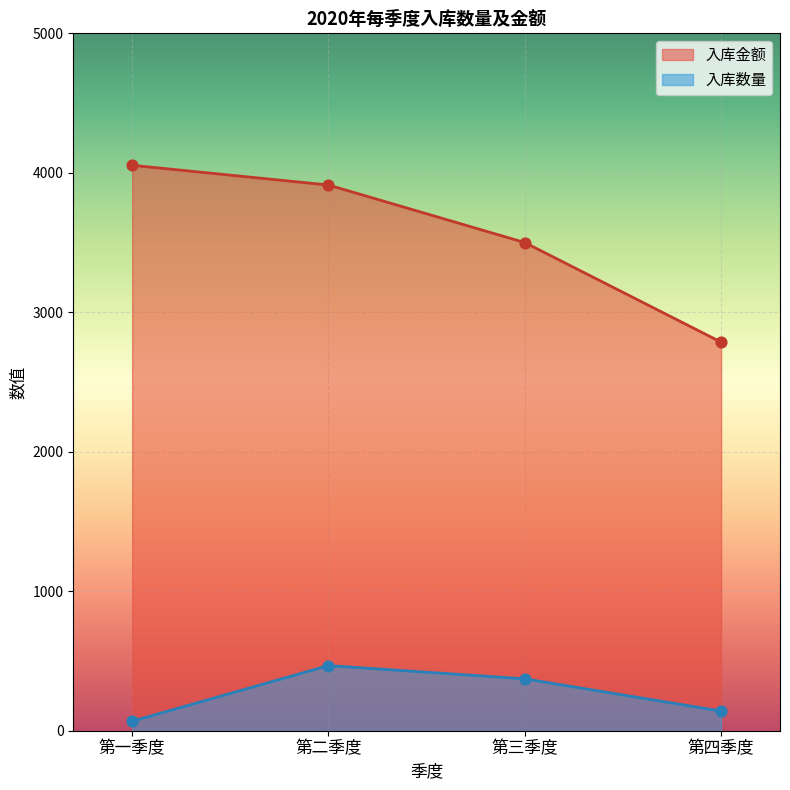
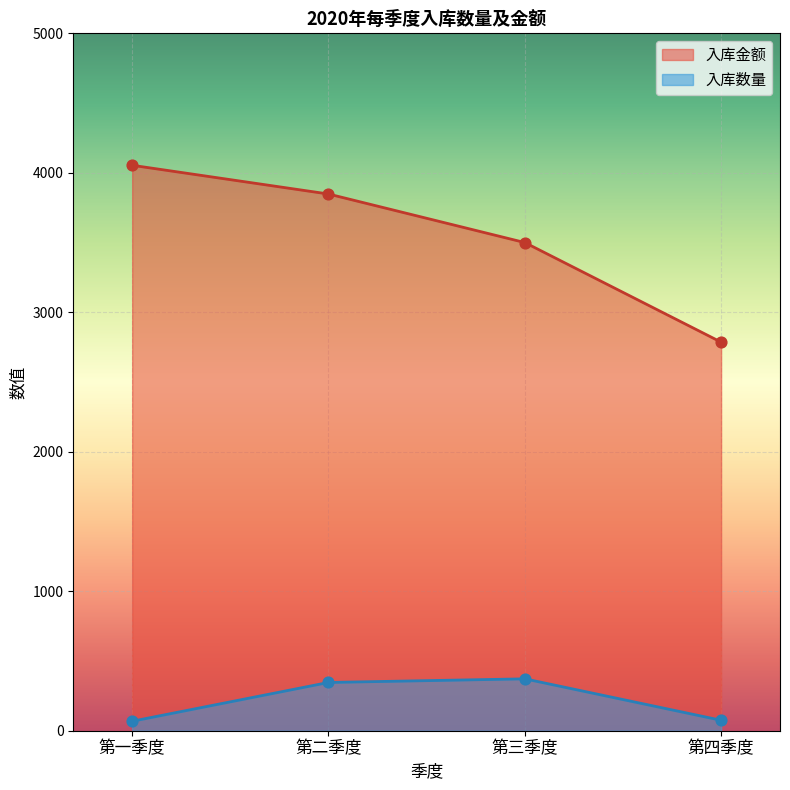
  {
    "入库金额": {
      "第一季度": 4050,
-     "第二季度": 3910,
+     "第二季度": 3850,
      "第三季度": 3500,
      "第四季度": 2790
    },
    "入库数量": {
      "第一季度": 70,
-     "第二季度": 470,
+     "第二季度": 350,
      "第三季度": 370,
-     "第四季度": 140
+     "第四季度": 80
    }
  }
